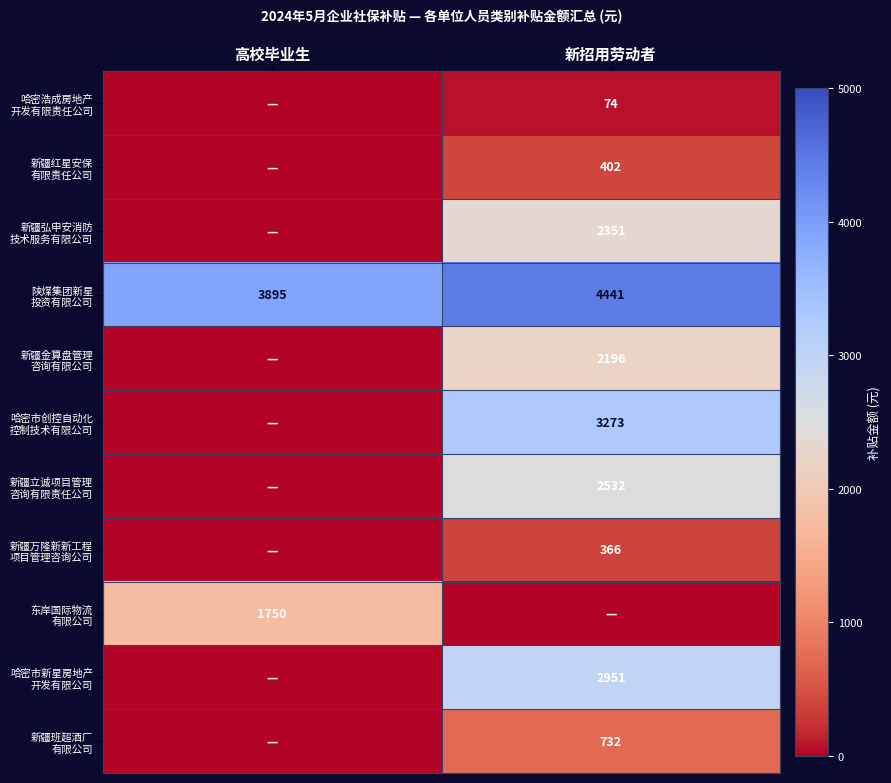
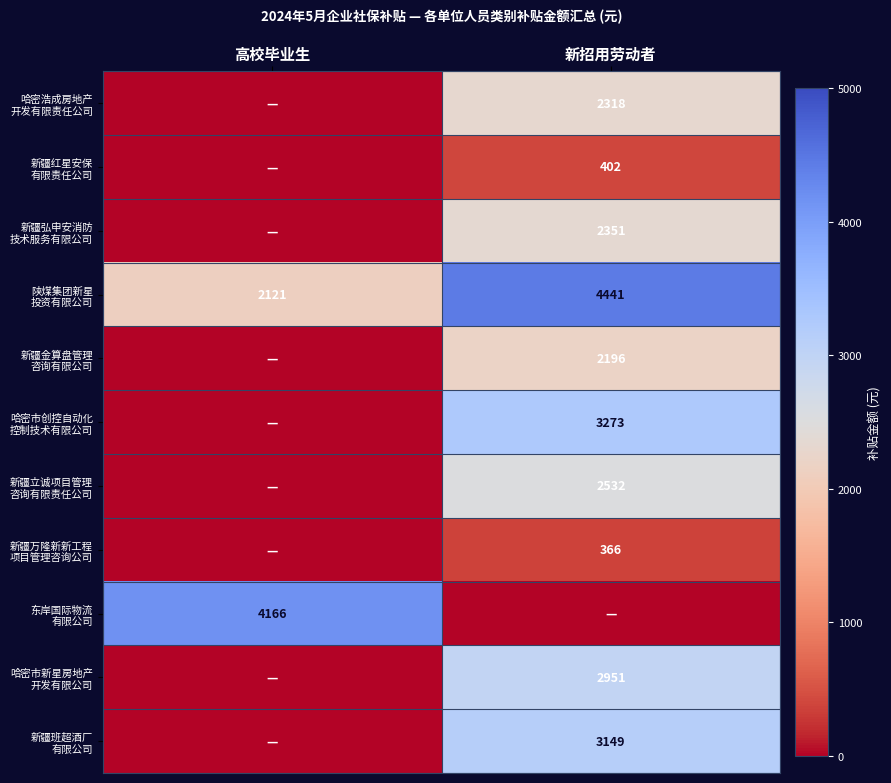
  {
    "哈密浩成房地产 开发有限责任公司": {
-     "新招用劳动者": 74
+     "新招用劳动者": 2318
    },
    "新疆红星安保 有限责任公司": {
      "新招用劳动者": 402
    },
    "陕煤集团新星 投资有限公司": {
-     "高校毕业生": 3895,
+     "高校毕业生": 2121,
      "新招用劳动者": 4441
    },
    "新疆金算盘管理 咨询有限公司": {
      "新招用劳动者": 2196
    },
    "哈密市创控自动化 控制技术有限公司": {
      "新招用劳动者": 3273
    },
    "新疆万隆新新工程 项目管理咨询公司": {
      "新招用劳动者": 366
    },
    "东岸国际物流 有限公司": {
-     "高校毕业生": 1750
+     "高校毕业生": 4166
    },
    "哈密市新星房地产 开发有限公司": {
      "新招用劳动者": 2951
    },
    "新疆班超酒厂 有限公司": {
-     "新招用劳动者": 732
+     "新招用劳动者": 3149
    }
  }
